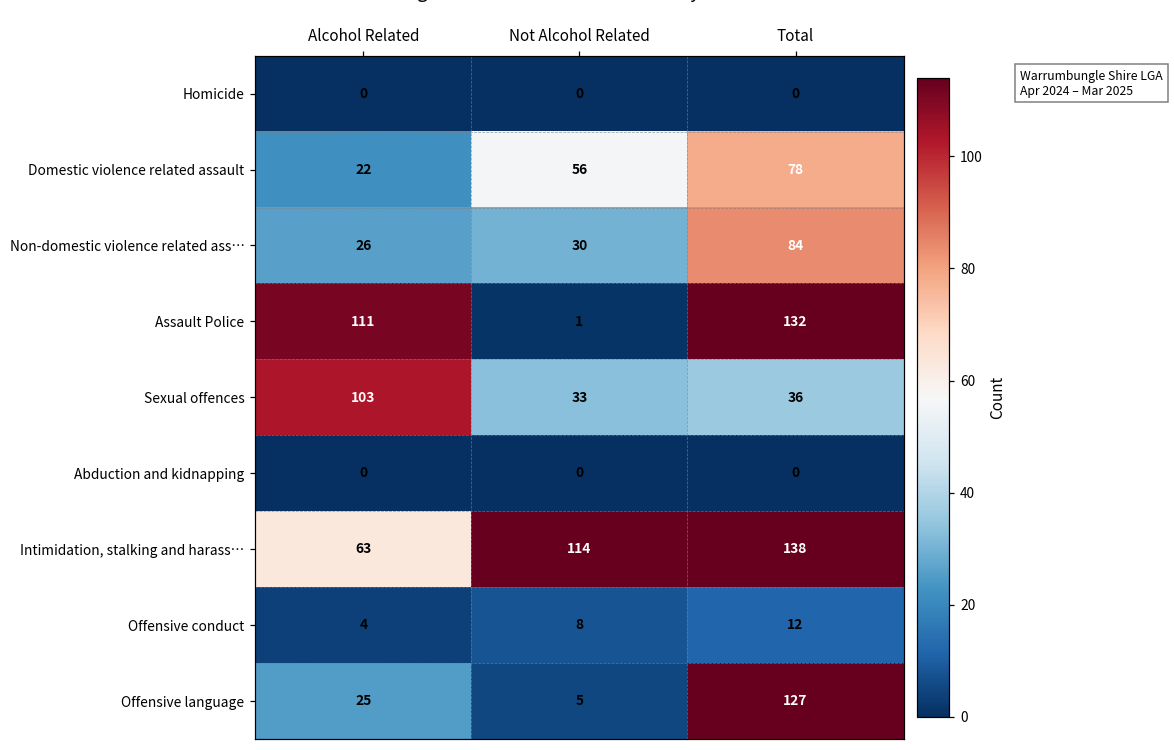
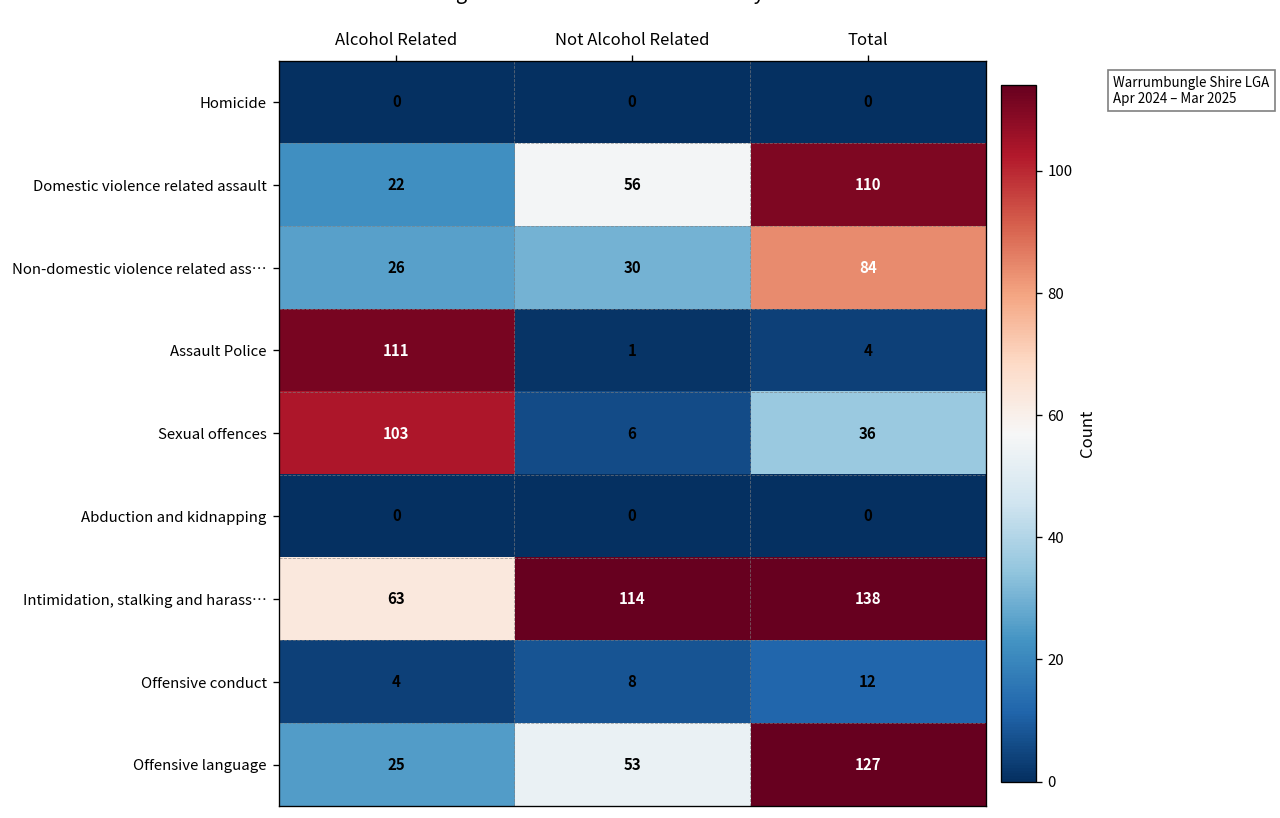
  {
    "Homicide": {
      "Alcohol Related": 0,
      "Not Alcohol Related": 0,
      "Total": 0
    },
    "Domestic violence related assault": {
      "Alcohol Related": 22,
      "Not Alcohol Related": 56,
-     "Total": 78
+     "Total": 110
    },
    "Non-domestic violence related ass…": {
      "Alcohol Related": 26,
      "Not Alcohol Related": 30,
      "Total": 84
    },
    "Assault Police": {
      "Alcohol Related": 111,
      "Not Alcohol Related": 1,
-     "Total": 132
+     "Total": 4
    },
    "Sexual offences": {
      "Alcohol Related": 103,
-     "Not Alcohol Related": 33,
+     "Not Alcohol Related": 6,
      "Total": 36
    },
    "Abduction and kidnapping": {
      "Alcohol Related": 0,
      "Not Alcohol Related": 0,
      "Total": 0
    },
    "Intimidation, stalking and harass…": {
      "Alcohol Related": 63,
      "Not Alcohol Related": 114,
      "Total": 138
    },
    "Offensive conduct": {
      "Alcohol Related": 4,
      "Not Alcohol Related": 8,
      "Total": 12
    },
    "Offensive language": {
      "Alcohol Related": 25,
-     "Not Alcohol Related": 5,
+     "Not Alcohol Related": 53,
      "Total": 127
    }
  }
